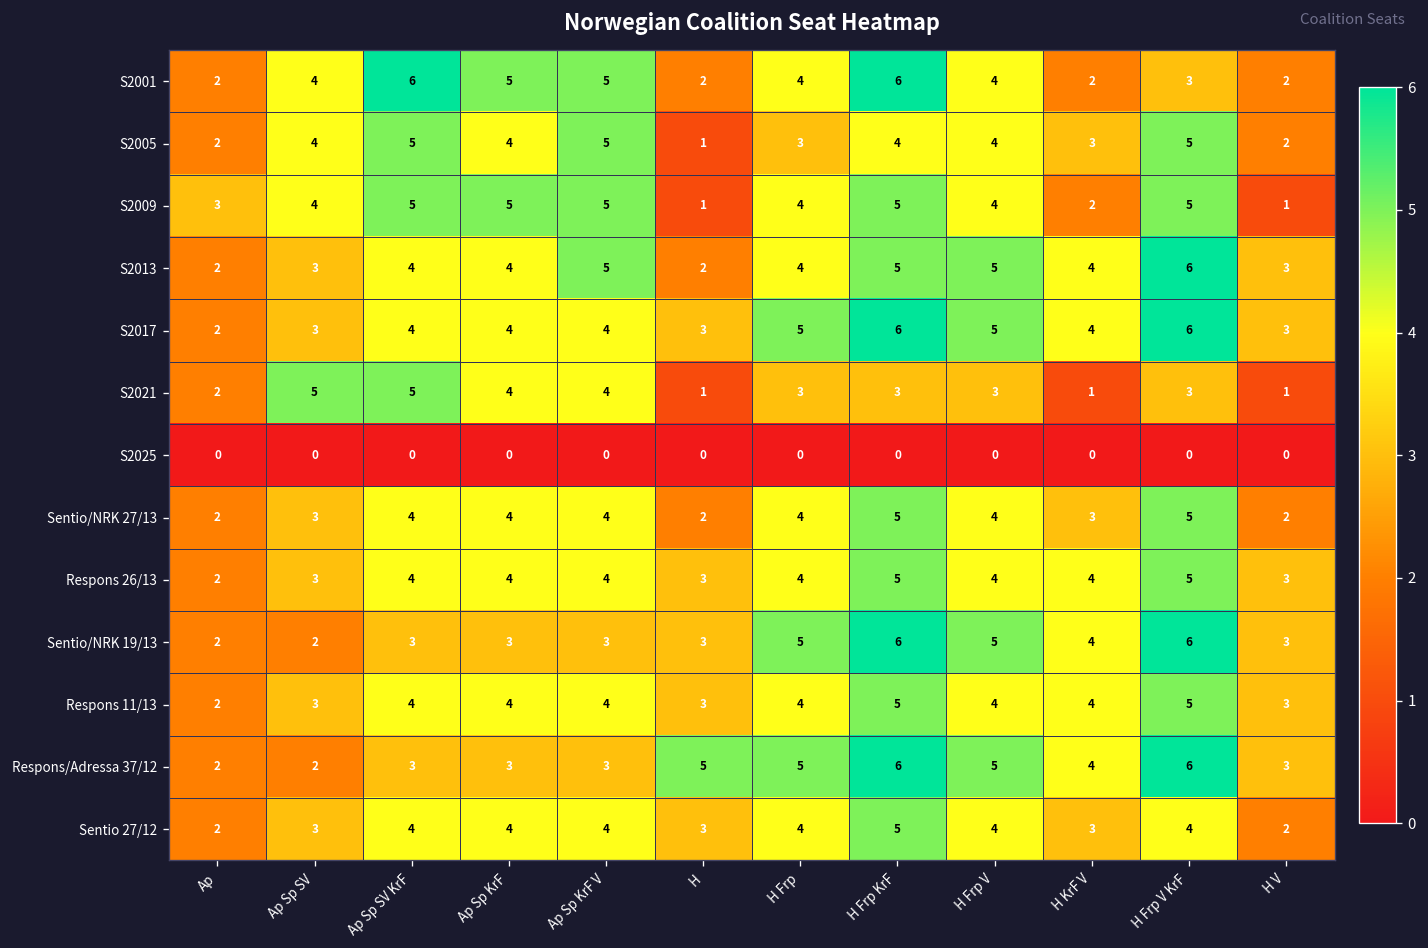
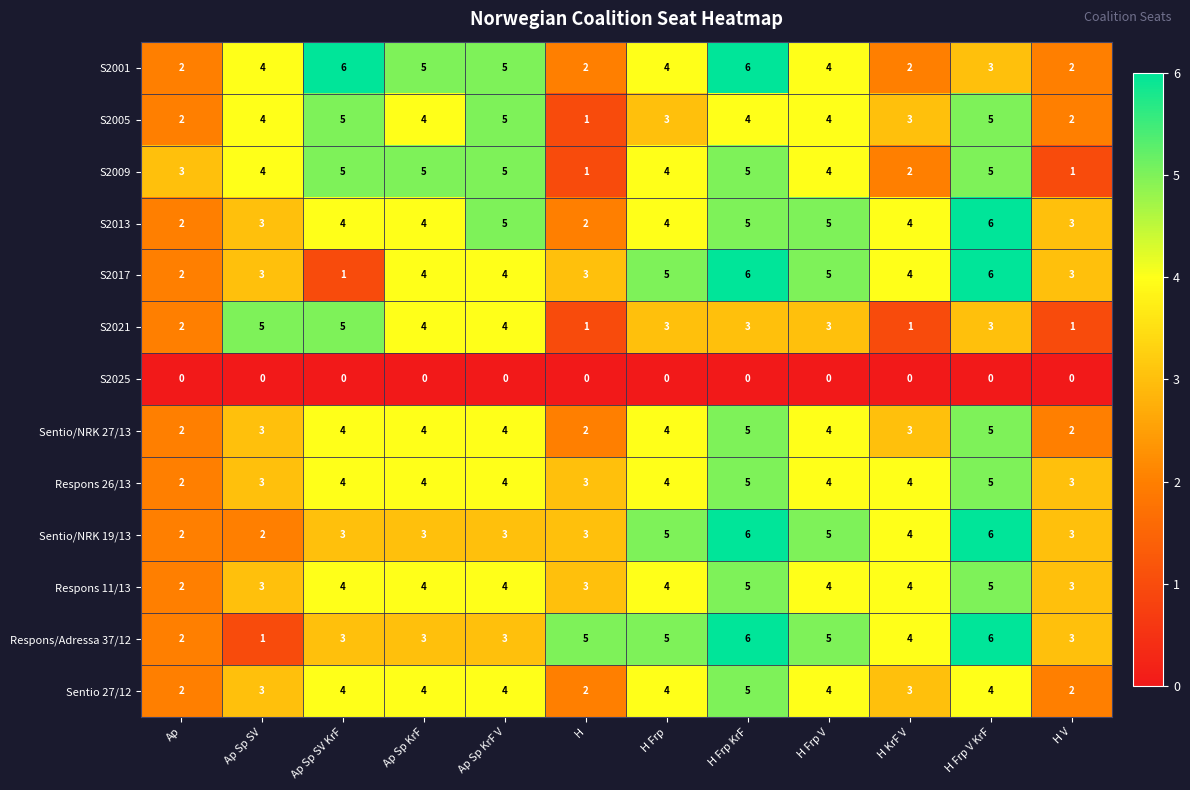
  {
    "S2001": {
      "Ap": 2,
      "Ap Sp SV": 4,
      "Ap Sp SV KrF": 6,
      "Ap Sp KrF": 5,
      "Ap Sp KrF V": 5,
      "H": 2,
      "H Frp": 4,
      "H Frp KrF": 6,
      "H Frp V": 4,
      "H KrF V": 2,
      "H Frp V KrF": 3,
      "H V": 2
    },
    "S2005": {
      "Ap": 2,
      "Ap Sp SV": 4,
      "Ap Sp SV KrF": 5,
      "Ap Sp KrF": 4,
      "Ap Sp KrF V": 5,
      "H": 1,
      "H Frp": 3,
      "H Frp KrF": 4,
      "H Frp V": 4,
      "H KrF V": 3,
      "H Frp V KrF": 5,
      "H V": 2
    },
    "S2009": {
      "Ap": 3,
      "Ap Sp SV": 4,
      "Ap Sp SV KrF": 5,
      "Ap Sp KrF": 5,
      "Ap Sp KrF V": 5,
      "H": 1,
      "H Frp": 4,
      "H Frp KrF": 5,
      "H Frp V": 4,
      "H KrF V": 2,
      "H Frp V KrF": 5,
      "H V": 1
    },
    "S2013": {
      "Ap": 2,
      "Ap Sp SV": 3,
      "Ap Sp SV KrF": 4,
      "Ap Sp KrF": 4,
      "Ap Sp KrF V": 5,
      "H": 2,
      "H Frp": 4,
      "H Frp KrF": 5,
      "H Frp V": 5,
      "H KrF V": 4,
      "H Frp V KrF": 6,
      "H V": 3
    },
    "S2017": {
      "Ap": 2,
      "Ap Sp SV": 3,
-     "Ap Sp SV KrF": 4,
+     "Ap Sp SV KrF": 1,
      "Ap Sp KrF": 4,
      "Ap Sp KrF V": 4,
      "H": 3,
      "H Frp": 5,
      "H Frp KrF": 6,
      "H Frp V": 5,
      "H KrF V": 4,
      "H Frp V KrF": 6,
      "H V": 3
    },
    "S2021": {
      "Ap": 2,
      "Ap Sp SV": 5,
      "Ap Sp SV KrF": 5,
      "Ap Sp KrF": 4,
      "Ap Sp KrF V": 4,
      "H": 1,
      "H Frp": 3,
      "H Frp KrF": 3,
      "H Frp V": 3,
      "H KrF V": 1,
      "H Frp V KrF": 3,
      "H V": 1
    },
    "S2025": {
      "Ap": 0,
      "Ap Sp SV": 0,
      "Ap Sp SV KrF": 0,
      "Ap Sp KrF": 0,
      "Ap Sp KrF V": 0,
      "H": 0,
      "H Frp": 0,
      "H Frp KrF": 0,
      "H Frp V": 0,
      "H KrF V": 0,
      "H Frp V KrF": 0,
      "H V": 0
    },
    "Sentio/NRK 27/13": {
      "Ap": 2,
      "Ap Sp SV": 3,
      "Ap Sp SV KrF": 4,
      "Ap Sp KrF": 4,
      "Ap Sp KrF V": 4,
      "H": 2,
      "H Frp": 4,
      "H Frp KrF": 5,
      "H Frp V": 4,
      "H KrF V": 3,
      "H Frp V KrF": 5,
      "H V": 2
    },
    "Respons 26/13": {
      "Ap": 2,
      "Ap Sp SV": 3,
      "Ap Sp SV KrF": 4,
      "Ap Sp KrF": 4,
      "Ap Sp KrF V": 4,
      "H": 3,
      "H Frp": 4,
      "H Frp KrF": 5,
      "H Frp V": 4,
      "H KrF V": 4,
      "H Frp V KrF": 5,
      "H V": 3
    },
    "Sentio/NRK 19/13": {
      "Ap": 2,
      "Ap Sp SV": 2,
      "Ap Sp SV KrF": 3,
      "Ap Sp KrF": 3,
      "Ap Sp KrF V": 3,
      "H": 3,
      "H Frp": 5,
      "H Frp KrF": 6,
      "H Frp V": 5,
      "H KrF V": 4,
      "H Frp V KrF": 6,
      "H V": 3
    },
    "Respons 11/13": {
      "Ap": 2,
      "Ap Sp SV": 3,
      "Ap Sp SV KrF": 4,
      "Ap Sp KrF": 4,
      "Ap Sp KrF V": 4,
      "H": 3,
      "H Frp": 4,
      "H Frp KrF": 5,
      "H Frp V": 4,
      "H KrF V": 4,
      "H Frp V KrF": 5,
      "H V": 3
    },
    "Respons/Adressa 37/12": {
      "Ap": 2,
-     "Ap Sp SV": 2,
+     "Ap Sp SV": 1,
      "Ap Sp SV KrF": 3,
      "Ap Sp KrF": 3,
      "Ap Sp KrF V": 3,
      "H": 5,
      "H Frp": 5,
      "H Frp KrF": 6,
      "H Frp V": 5,
      "H KrF V": 4,
      "H Frp V KrF": 6,
      "H V": 3
    },
    "Sentio 27/12": {
      "Ap": 2,
      "Ap Sp SV": 3,
      "Ap Sp SV KrF": 4,
      "Ap Sp KrF": 4,
      "Ap Sp KrF V": 4,
-     "H": 3,
+     "H": 2,
      "H Frp": 4,
      "H Frp KrF": 5,
      "H Frp V": 4,
      "H KrF V": 3,
      "H Frp V KrF": 4,
      "H V": 2
    }
  }
